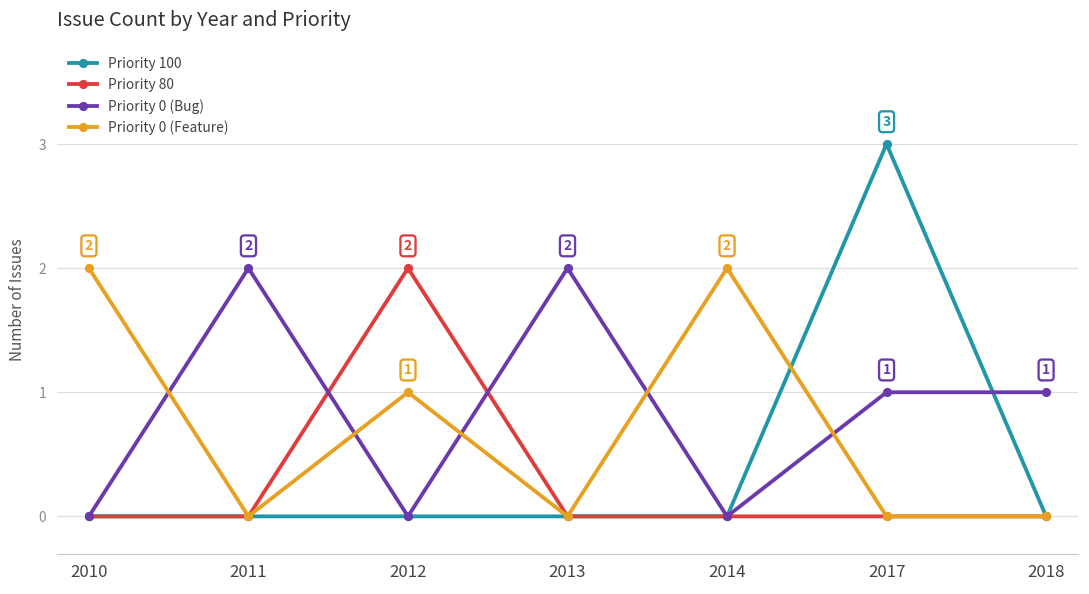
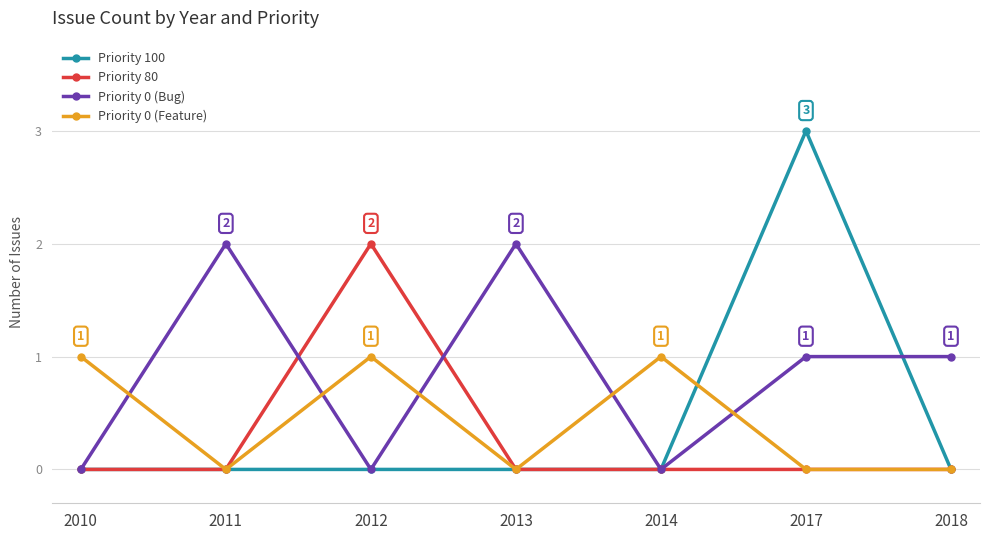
  {
    "Priority 0 (Feature)": {
-     "2010": 2,
-     "2014": 2
+     "2010": 1,
+     "2014": 1
    }
  }
